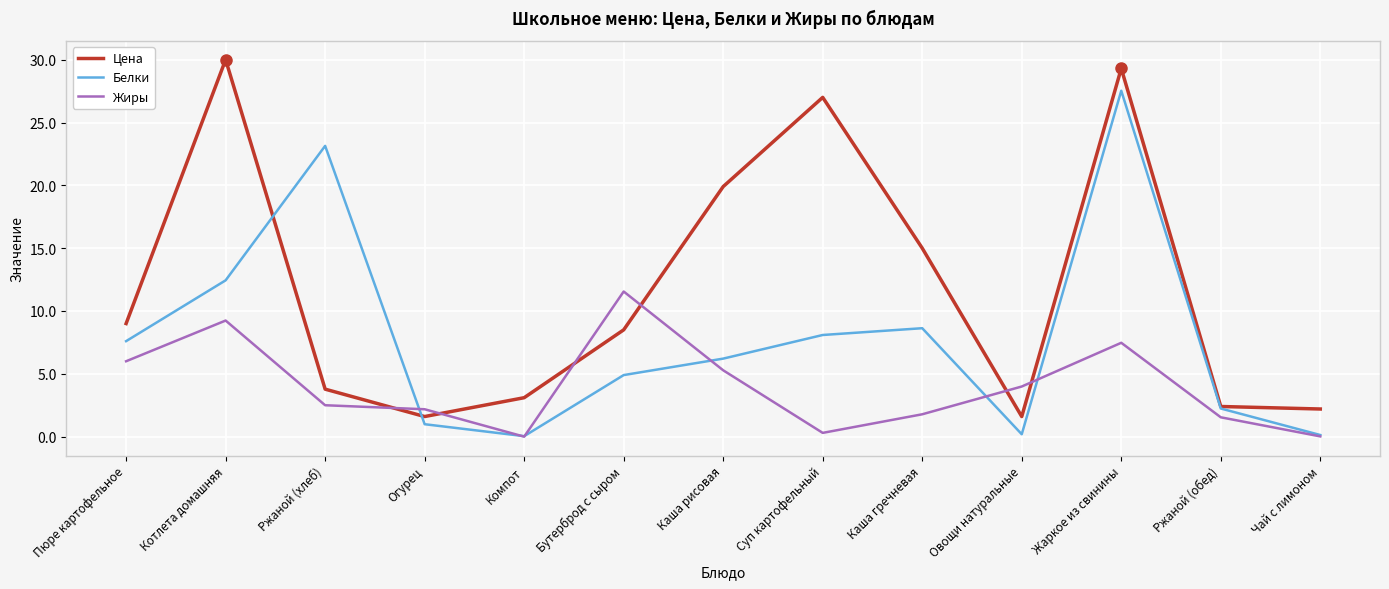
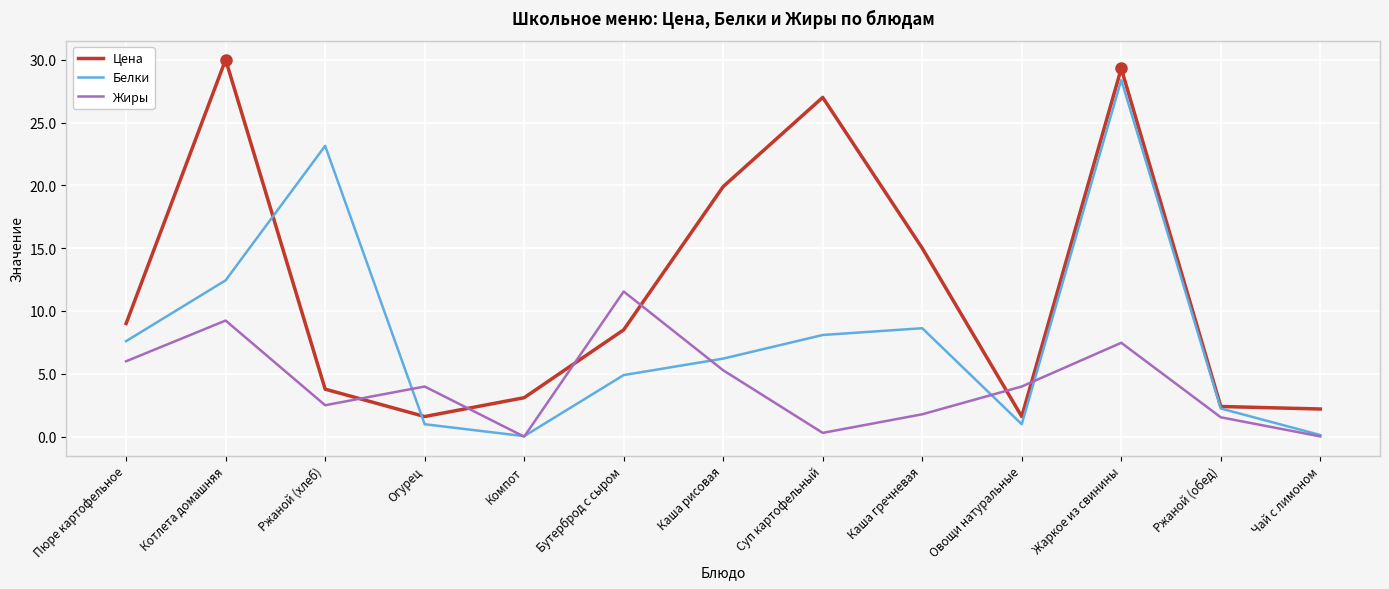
  {
    "Белки": {
      "Пюре картофельное": 7.6,
      "Котлета домашняя": 12.4,
      "Ржаной (хлеб)": 23.1,
      "Огурец": 1.0,
      "Бутерброд с сыром": 4.9,
      "Каша рисовая": 6.2,
      "Суп картофельный": 8.1,
      "Каша гречневая": 8.6,
-     "Овощи натуральные": 0.2,
-     "Жаркое из свинины": 27.5
+     "Овощи натуральные": 1.0,
+     "Жаркое из свинины": 28.4
    },
    "Жиры": {
      "Пюре картофельное": 6.0,
      "Котлета домашняя": 9.2,
      "Ржаной (хлеб)": 2.5,
-     "Огурец": 2.2,
+     "Огурец": 4.0,
      "Бутерброд с сыром": 11.6,
      "Каша рисовая": 5.3,
      "Суп картофельный": 0.3,
      "Каша гречневая": 1.8,
      "Овощи натуральные": 4.0,
      "Жаркое из свинины": 7.5,
      "Ржаной (обед)": 1.5
    }
  }
